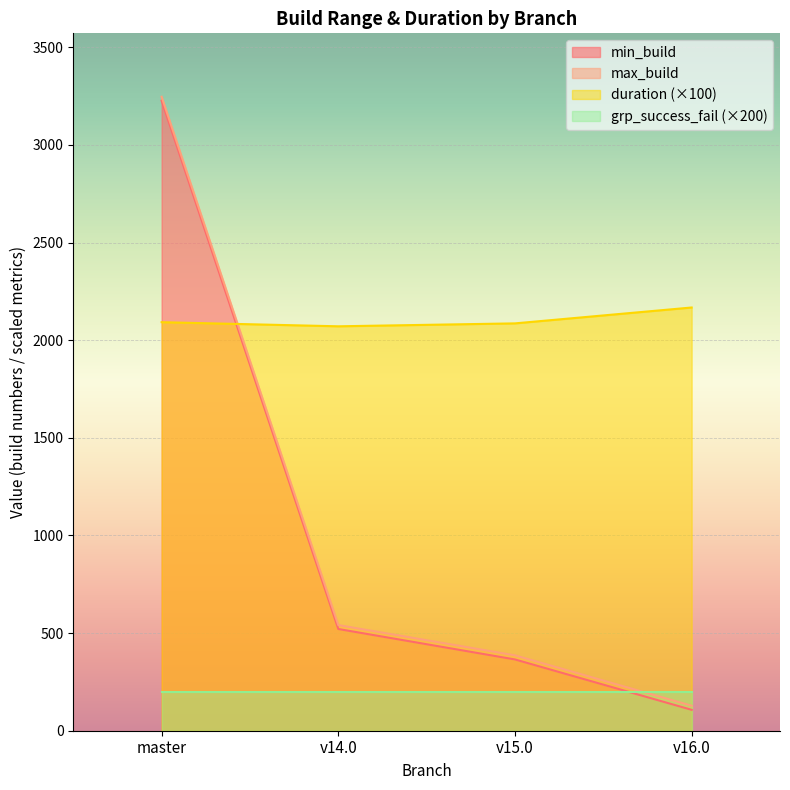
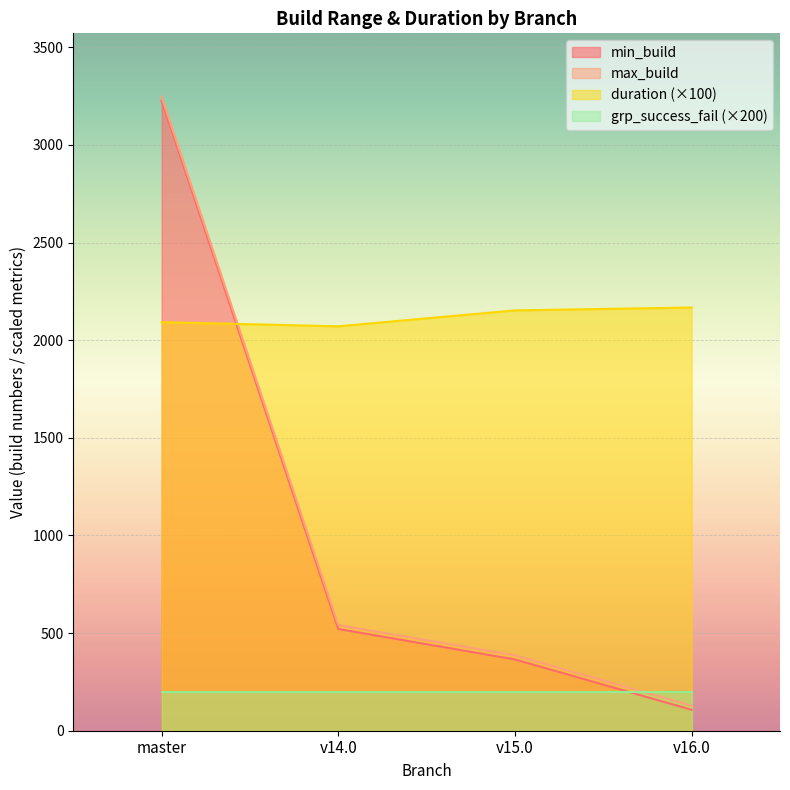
  {
    "duration (×100)": {
      "master": 2090,
      "v14.0": 2070,
-     "v15.0": 2090,
+     "v15.0": 2150,
      "v16.0": 2170
    },
    "grp_success_fail (×200)": {
      "master": 200,
      "v14.0": 200,
      "v15.0": 200,
      "v16.0": 200
    }
  }
